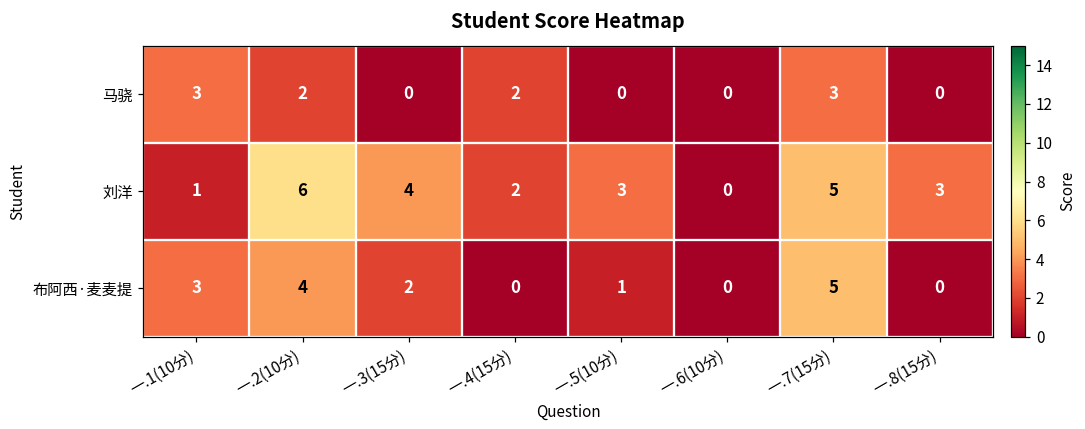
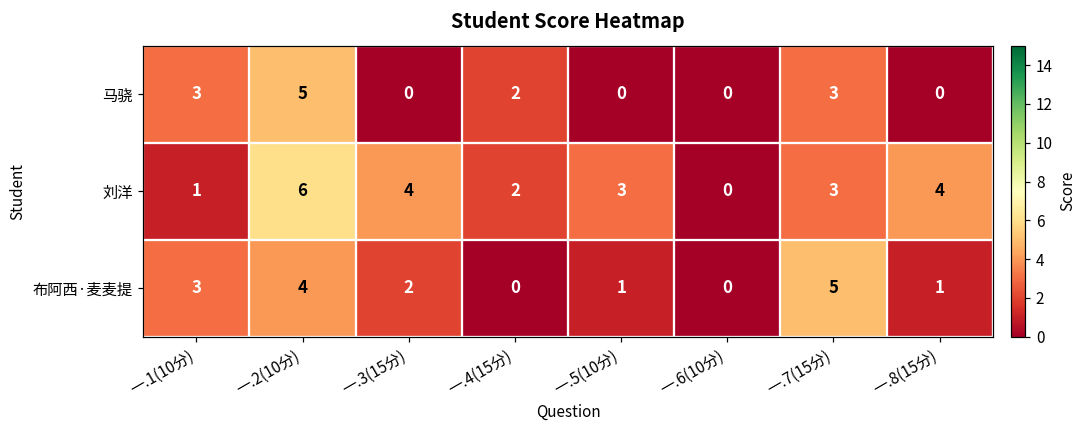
  {
    "马骁": {
      "一.1(10分)": 3,
-     "一.2(10分)": 2,
+     "一.2(10分)": 5,
      "一.3(15分)": 0,
      "一.4(15分)": 2,
      "一.5(10分)": 0,
      "一.6(10分)": 0,
      "一.7(15分)": 3,
      "一.8(15分)": 0
    },
    "刘洋": {
      "一.1(10分)": 1,
      "一.2(10分)": 6,
      "一.3(15分)": 4,
      "一.4(15分)": 2,
      "一.5(10分)": 3,
      "一.6(10分)": 0,
-     "一.7(15分)": 5,
-     "一.8(15分)": 3
+     "一.7(15分)": 3,
+     "一.8(15分)": 4
    },
    "布阿西·麦麦提": {
      "一.1(10分)": 3,
      "一.2(10分)": 4,
      "一.3(15分)": 2,
      "一.4(15分)": 0,
      "一.5(10分)": 1,
      "一.6(10分)": 0,
      "一.7(15分)": 5,
-     "一.8(15分)": 0
+     "一.8(15分)": 1
    }
  }
